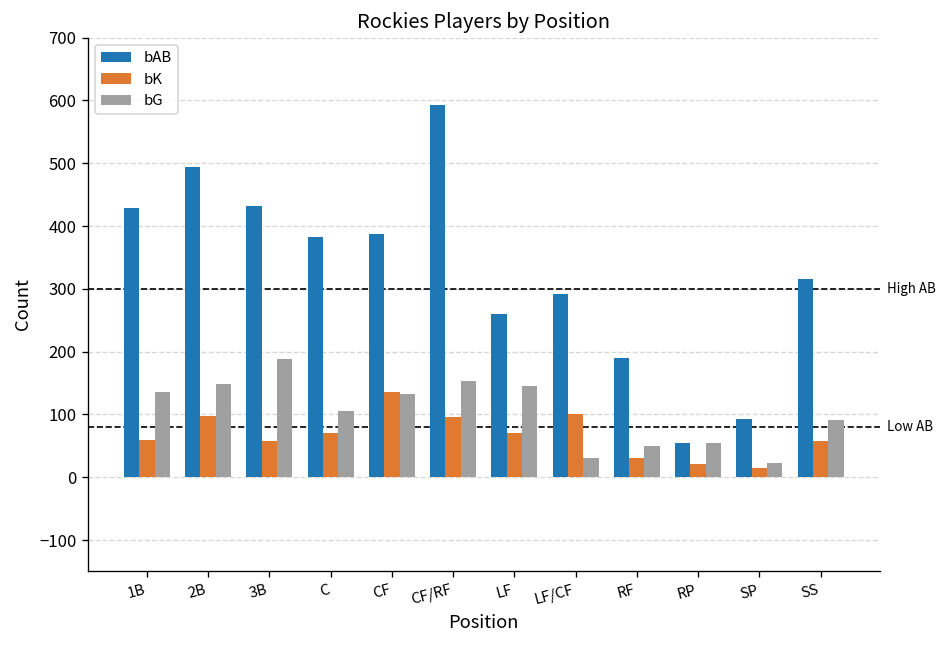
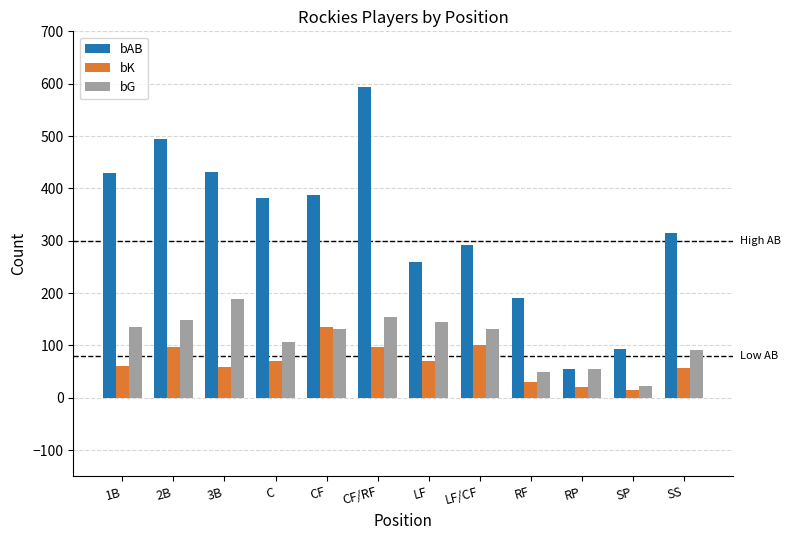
  {
    "bAB": {
      "1B": 430,
      "2B": 490,
      "3B": 430,
      "C": 380,
      "CF": 390,
      "CF/RF": 590,
      "LF": 260,
      "LF/CF": 290,
      "RF": 190,
      "RP": 50,
      "SP": 90,
      "SS": 320
    },
    "bK": {
      "1B": 60,
      "2B": 100,
      "3B": 60,
      "C": 70,
      "CF": 140,
      "CF/RF": 100,
      "LF": 70,
      "LF/CF": 100,
      "RF": 30,
      "RP": 20,
      "SP": 10,
      "SS": 60
    },
    "bG": {
      "1B": 140,
      "2B": 150,
      "3B": 190,
      "C": 110,
      "CF": 130,
      "CF/RF": 150,
      "LF": 150,
-     "LF/CF": 30,
+     "LF/CF": 130,
      "RF": 50,
      "RP": 50,
      "SP": 20,
      "SS": 90
    }
  }
